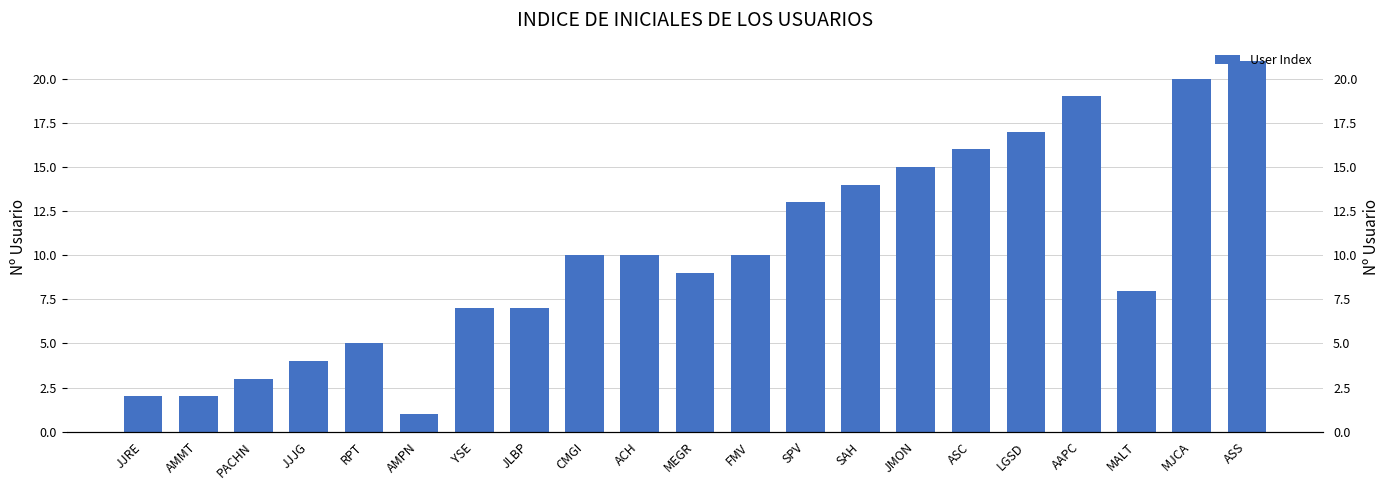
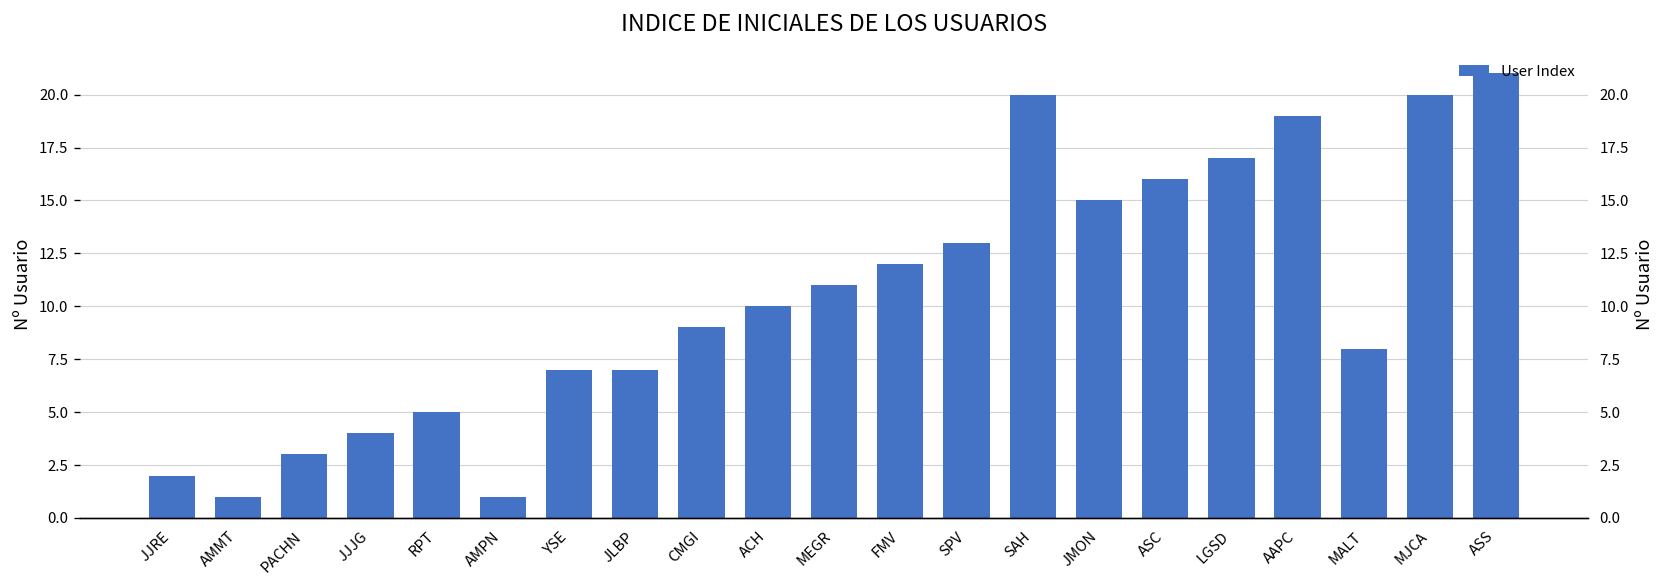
  {
    "JJRE": 2,
-   "AMMT": 2,
+   "AMMT": 1,
    "PACHN": 3,
    "JJJG": 4,
    "RPT": 5,
    "AMPN": 1,
    "YSE": 7,
    "JLBP": 7,
-   "CMGI": 10,
+   "CMGI": 9,
    "ACH": 10,
-   "MEGR": 9,
-   "FMV": 10,
+   "MEGR": 11,
+   "FMV": 12,
    "SPV": 13,
-   "SAH": 14,
+   "SAH": 20,
    "JMON": 15,
    "ASC": 16,
    "LGSD": 17,
    "AAPC": 19,
    "MALT": 8,
    "MJCA": 20,
    "ASS": 21
  }
